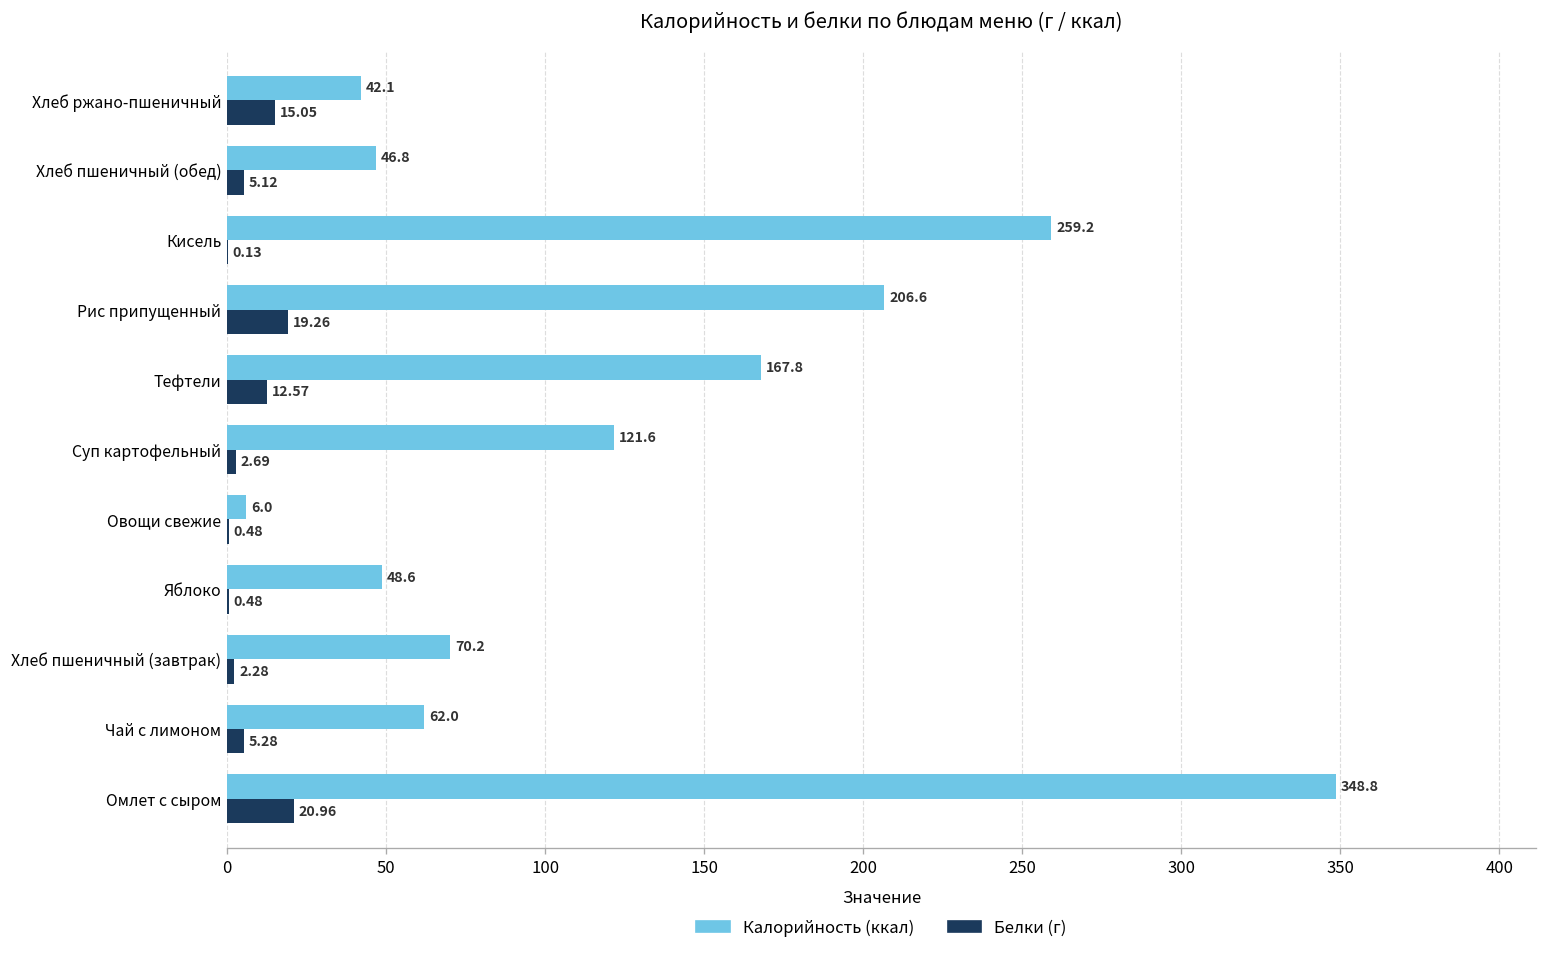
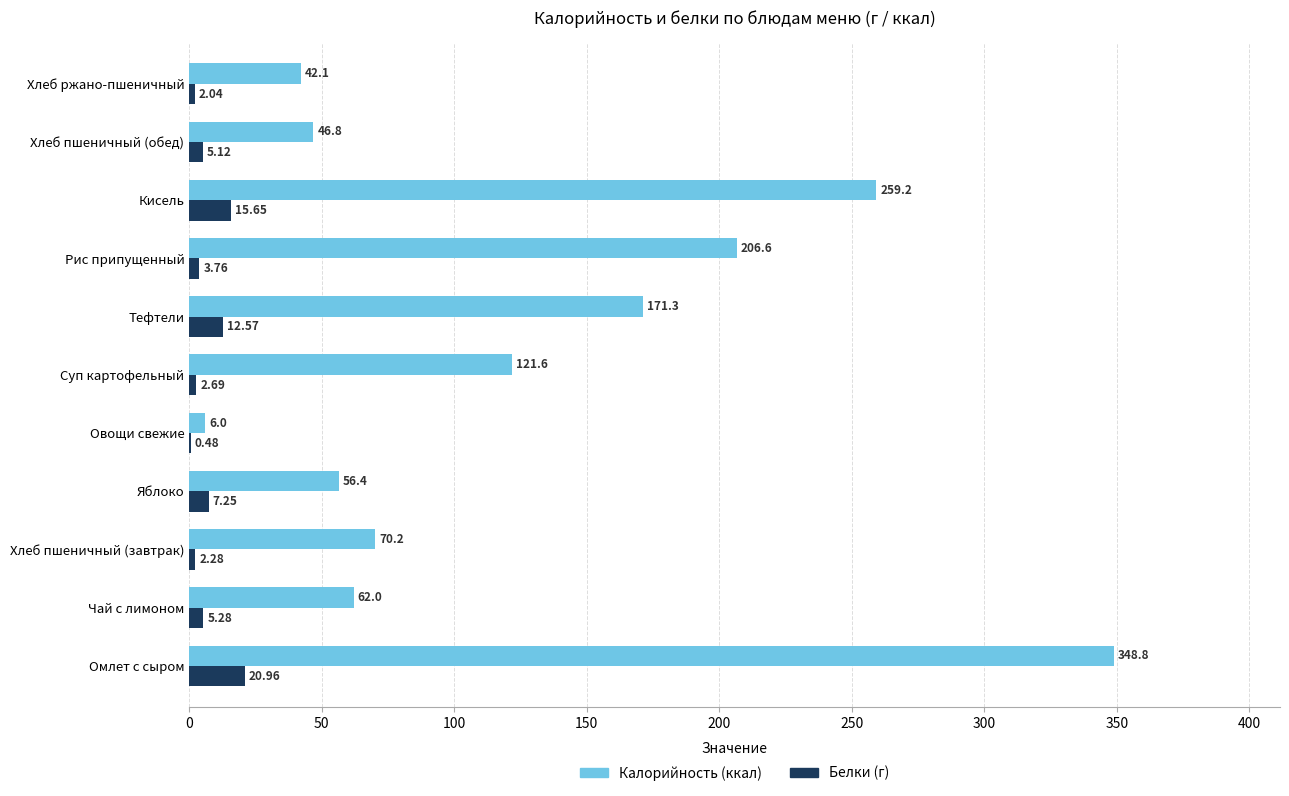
  {
    "Калорийность (ккал)": {
      "Хлеб ржано-пшеничный": 42.1,
      "Хлеб пшеничный (обед)": 46.8,
      "Кисель": 259.2,
      "Рис припущенный": 206.6,
-     "Тефтели": 167.8,
+     "Тефтели": 171.3,
      "Суп картофельный": 121.6,
      "Овощи свежие": 6.0,
-     "Яблоко": 48.6,
+     "Яблоко": 56.4,
      "Хлеб пшеничный (завтрак)": 70.2,
      "Чай с лимоном": 62.0,
      "Омлет с сыром": 348.8
    },
    "Белки (г)": {
-     "Хлеб ржано-пшеничный": 15.05,
+     "Хлеб ржано-пшеничный": 2.04,
      "Хлеб пшеничный (обед)": 5.12,
-     "Кисель": 0.13,
-     "Рис припущенный": 19.26,
+     "Кисель": 15.65,
+     "Рис припущенный": 3.76,
      "Тефтели": 12.57,
      "Суп картофельный": 2.69,
      "Овощи свежие": 0.48,
-     "Яблоко": 0.48,
+     "Яблоко": 7.25,
      "Хлеб пшеничный (завтрак)": 2.28,
      "Чай с лимоном": 5.28,
      "Омлет с сыром": 20.96
    }
  }
